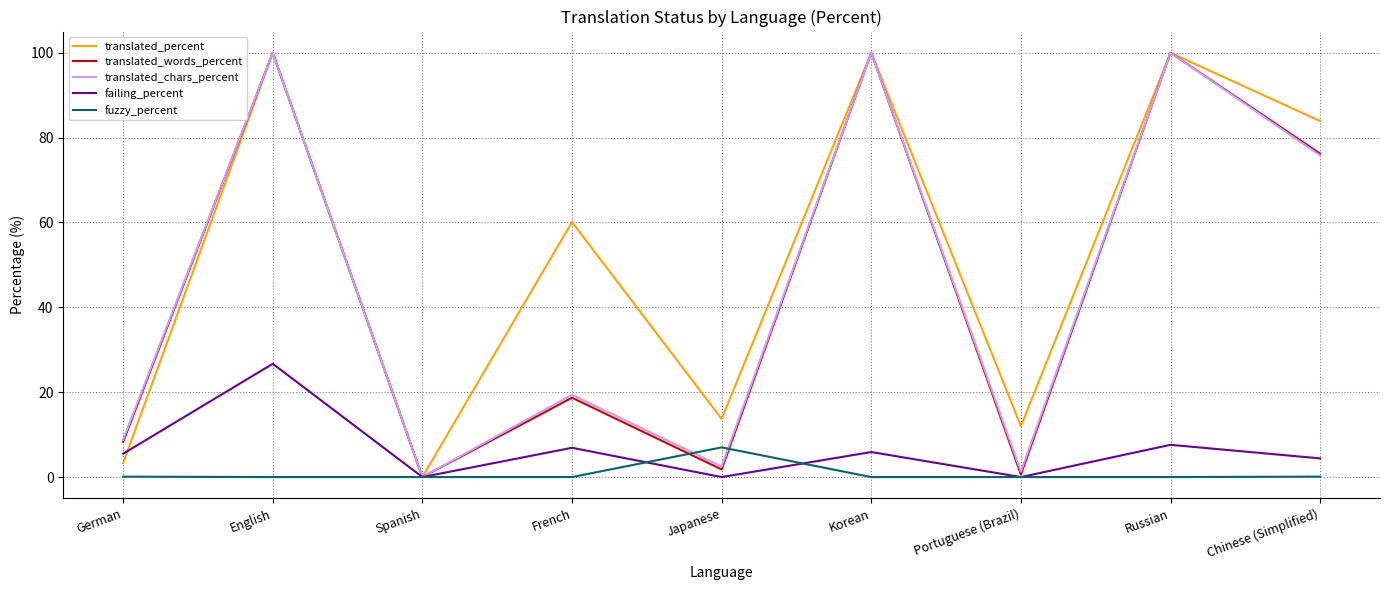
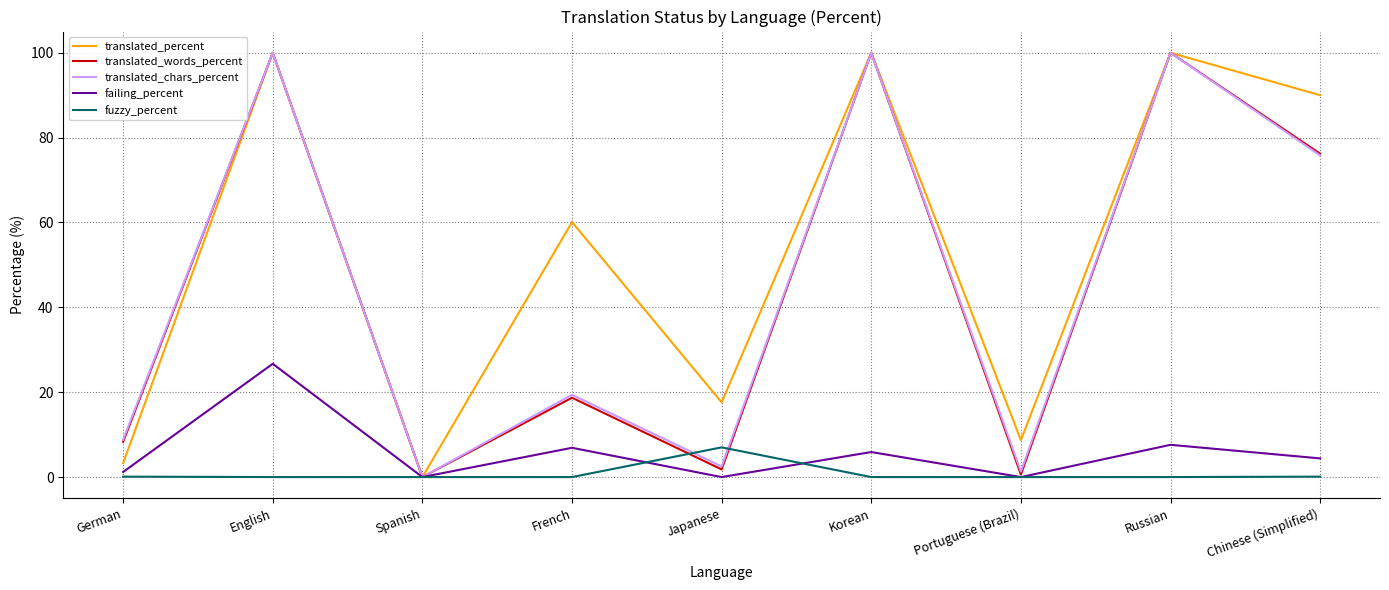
  {
    "translated_percent": {
      "German": 3,
      "French": 60,
-     "Japanese": 14,
-     "Portuguese (Brazil)": 12,
-     "Chinese (Simplified)": 84
+     "Japanese": 18,
+     "Portuguese (Brazil)": 9,
+     "Chinese (Simplified)": 90
    },
    "translated_words_percent": {
      "French": 19,
      "Japanese": 2,
      "Portuguese (Brazil)": 1
    },
    "translated_chars_percent": {
      "French": 19,
      "Japanese": 3,
      "Portuguese (Brazil)": 1
    },
    "failing_percent": {
-     "German": 6,
+     "German": 1,
      "English": 27,
      "French": 7,
      "Japanese": 0,
      "Korean": 6,
      "Russian": 8,
      "Chinese (Simplified)": 4
    },
    "fuzzy_percent": {
      "German": 0,
      "English": 0,
      "French": 0,
      "Japanese": 7,
      "Korean": 0,
      "Russian": 0,
      "Chinese (Simplified)": 0
    }
  }
